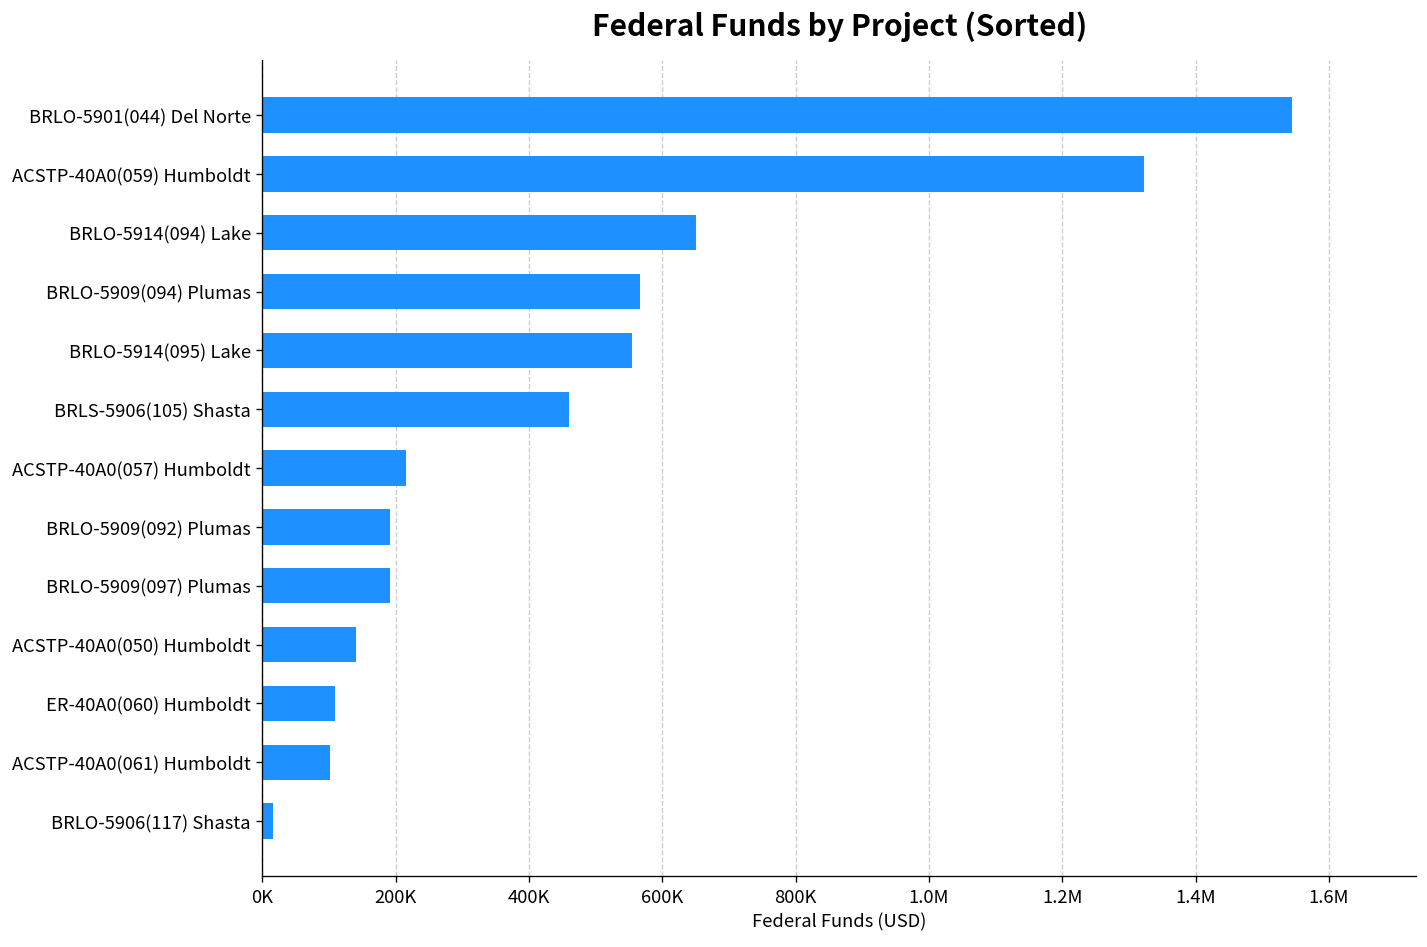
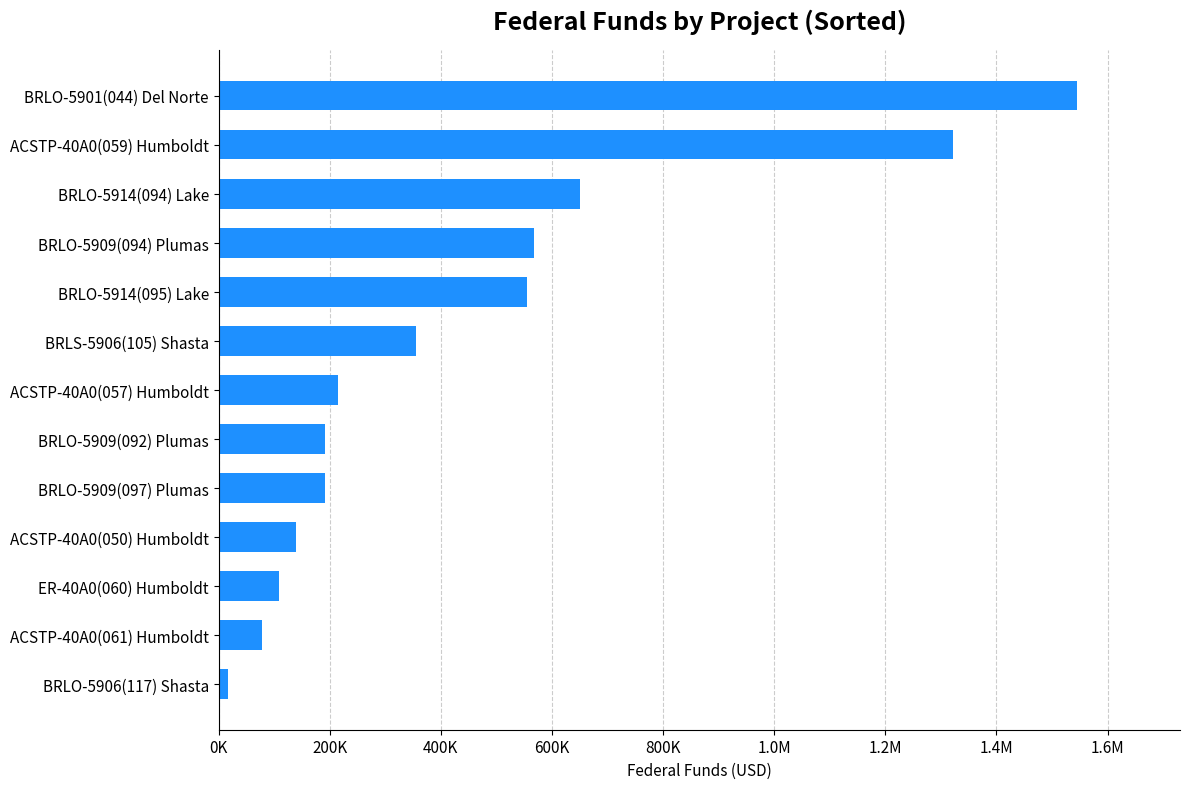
  {
    "BRLO-5901(044) Del Norte": 1550000,
    "ACSTP-40A0(059) Humboldt": 1320000,
    "BRLO-5914(094) Lake": 650000,
    "BRLO-5909(094) Plumas": 570000,
    "BRLO-5914(095) Lake": 560000,
-   "BRLS-5906(105) Shasta": 460000,
+   "BRLS-5906(105) Shasta": 360000,
    "ACSTP-40A0(057) Humboldt": 220000,
    "BRLO-5909(092) Plumas": 190000,
    "BRLO-5909(097) Plumas": 190000,
    "ACSTP-40A0(050) Humboldt": 140000,
    "ER-40A0(060) Humboldt": 110000,
-   "ACSTP-40A0(061) Humboldt": 100000,
+   "ACSTP-40A0(061) Humboldt": 80000,
    "BRLO-5906(117) Shasta": 20000
  }
